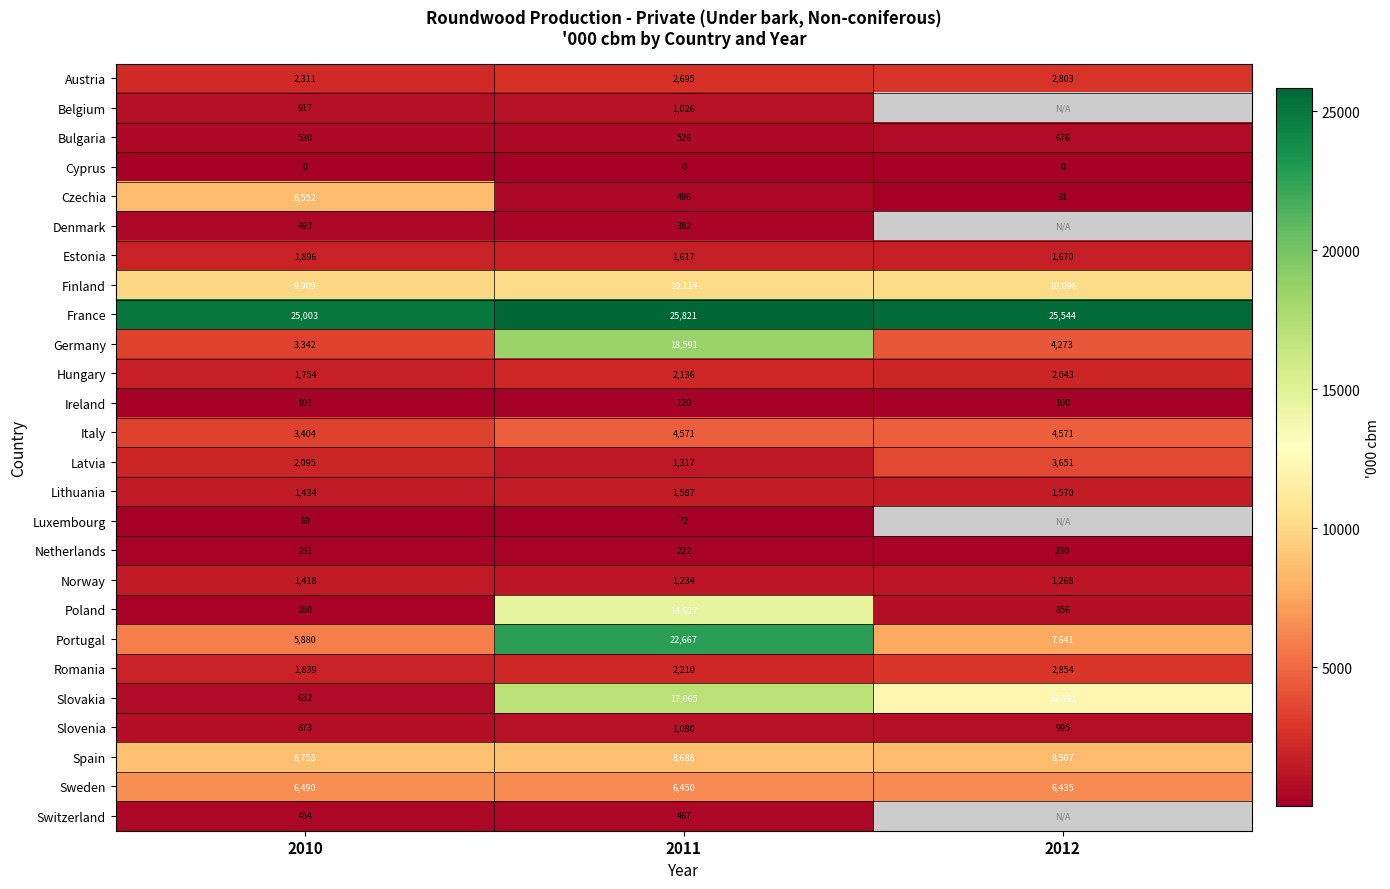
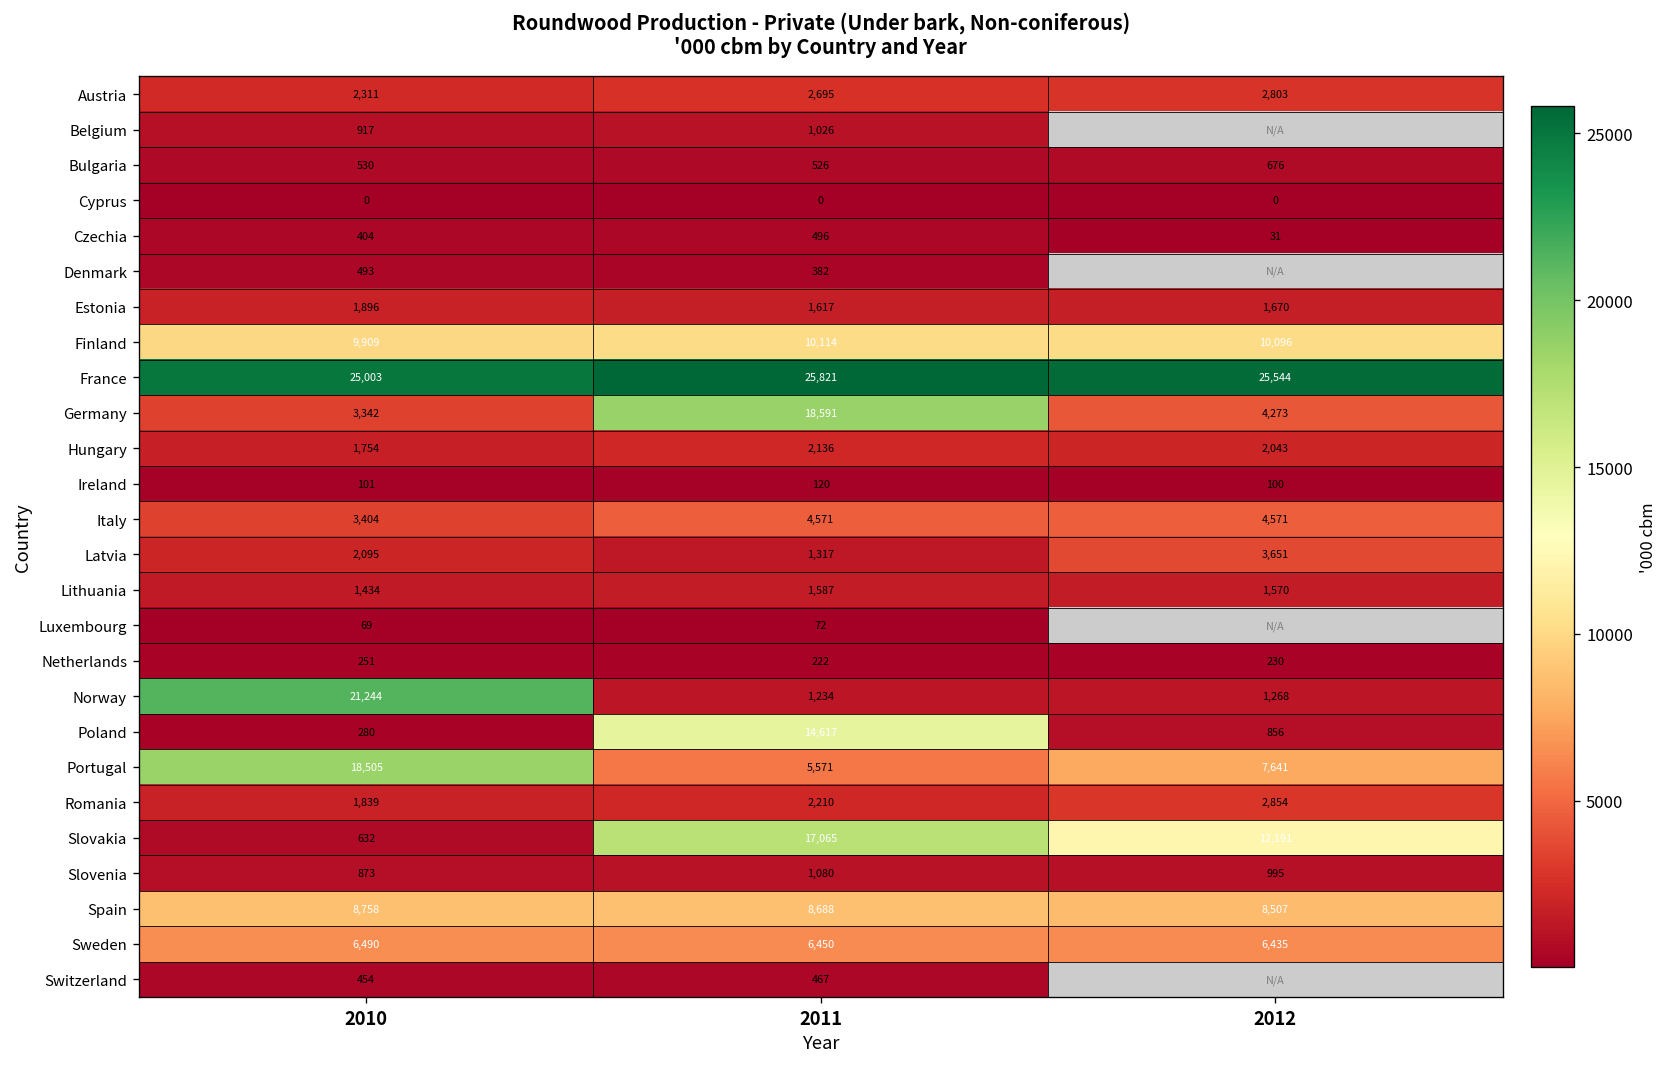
  {
    "Austria": {
      "2010": "2,311",
      "2011": "2,695",
      "2012": "2,803"
    },
    "Belgium": {
      "2010": "917",
      "2011": "1,026"
    },
    "Bulgaria": {
      "2010": "530",
      "2011": "526",
      "2012": "676"
    },
    "Cyprus": {
      "2010": "0",
      "2011": "0",
      "2012": "0"
    },
    "Czechia": {
-     "2010": "8,552",
+     "2010": "404",
      "2011": "496",
      "2012": "31"
    },
    "Denmark": {
      "2010": "493",
      "2011": "382"
    },
    "Estonia": {
      "2010": "1,896",
      "2011": "1,617",
      "2012": "1,670"
    },
    "Finland": {
      "2010": "9,909",
      "2011": "10,114",
      "2012": "10,096"
    },
    "France": {
      "2010": "25,003",
      "2011": "25,821",
      "2012": "25,544"
    },
    "Germany": {
      "2010": "3,342",
      "2011": "18,591",
      "2012": "4,273"
    },
    "Hungary": {
      "2010": "1,754",
      "2011": "2,136",
      "2012": "2,043"
    },
    "Ireland": {
      "2010": "101",
      "2011": "120",
      "2012": "100"
    },
    "Italy": {
      "2010": "3,404",
      "2011": "4,571",
      "2012": "4,571"
    },
    "Latvia": {
      "2010": "2,095",
      "2011": "1,317",
      "2012": "3,651"
    },
    "Lithuania": {
      "2010": "1,434",
      "2011": "1,587",
      "2012": "1,570"
    },
    "Luxembourg": {
      "2010": "69",
      "2011": "72"
    },
    "Netherlands": {
      "2010": "251",
      "2011": "222",
      "2012": "230"
    },
    "Norway": {
-     "2010": "1,418",
+     "2010": "21,244",
      "2011": "1,234",
      "2012": "1,268"
    },
    "Poland": {
      "2010": "280",
      "2011": "14,617",
      "2012": "856"
    },
    "Portugal": {
-     "2010": "5,880",
-     "2011": "22,667",
+     "2010": "18,505",
+     "2011": "5,571",
      "2012": "7,641"
    },
    "Romania": {
      "2010": "1,839",
      "2011": "2,210",
      "2012": "2,854"
    },
    "Slovakia": {
      "2010": "632",
      "2011": "17,065",
      "2012": "12,191"
    },
    "Slovenia": {
      "2010": "873",
      "2011": "1,080",
      "2012": "995"
    },
    "Spain": {
      "2010": "8,758",
      "2011": "8,688",
      "2012": "8,507"
    },
    "Sweden": {
      "2010": "6,490",
      "2011": "6,450",
      "2012": "6,435"
    },
    "Switzerland": {
      "2010": "454",
      "2011": "467"
    }
  }
